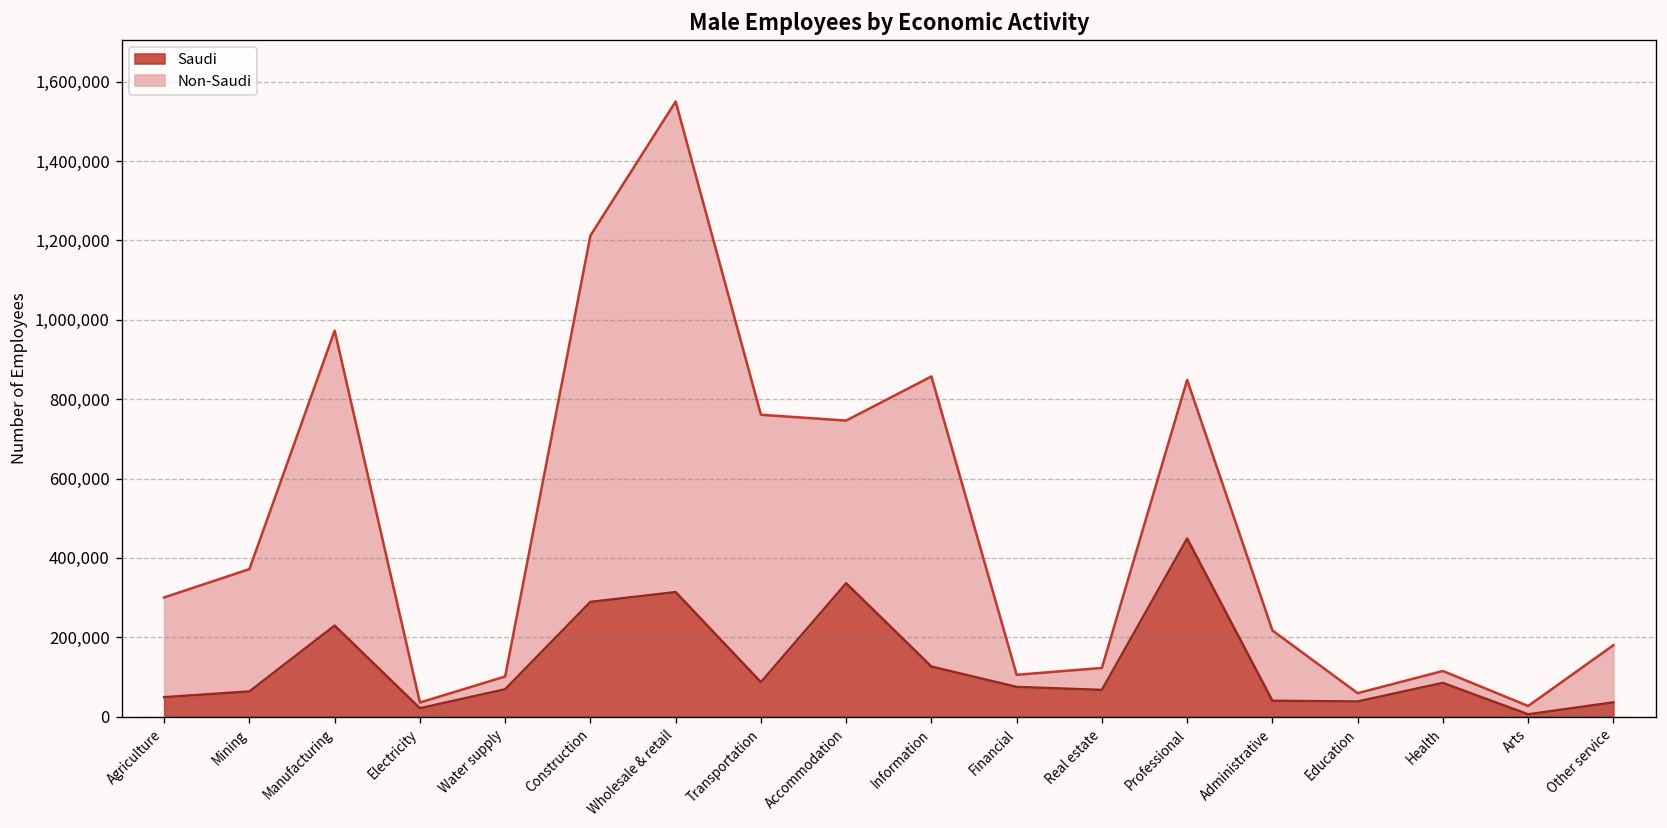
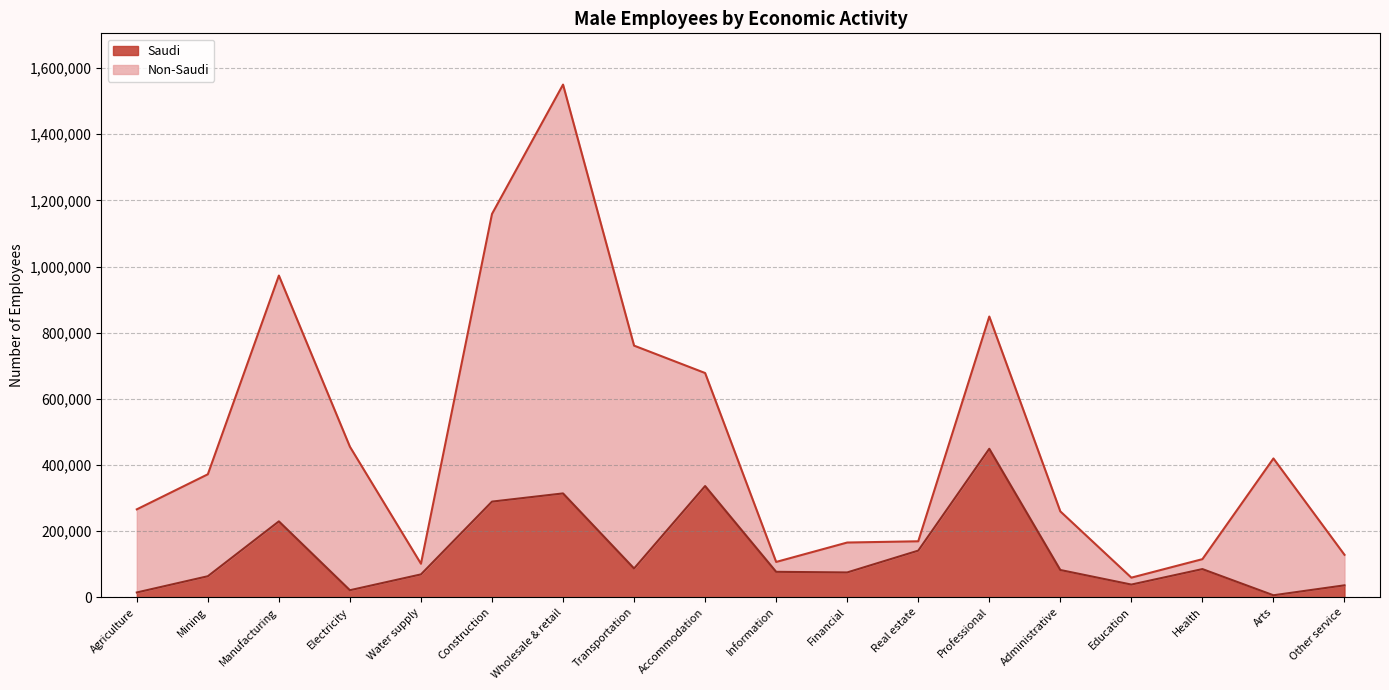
  {
    "Saudi": {
-     "Agriculture": "50,000",
+     "Agriculture": "10,000",
      "Mining": "60,000",
      "Manufacturing": "230,000",
      "Electricity": "20,000",
      "Water supply": "70,000",
      "Construction": "290,000",
      "Wholesale & retail": "310,000",
      "Transportation": "90,000",
      "Accommodation": "340,000",
-     "Information": "130,000",
+     "Information": "80,000",
      "Financial": "70,000",
-     "Real estate": "70,000",
+     "Real estate": "140,000",
      "Professional": "450,000",
-     "Administrative": "40,000",
+     "Administrative": "80,000",
      "Education": "40,000",
      "Health": "80,000",
      "Arts": "10,000",
      "Other service": "40,000"
    },
    "Non-Saudi": {
      "Agriculture": "250,000",
      "Mining": "310,000",
      "Manufacturing": "740,000",
-     "Electricity": "10,000",
+     "Electricity": "430,000",
      "Water supply": "30,000",
-     "Construction": "920,000",
+     "Construction": "870,000",
      "Wholesale & retail": "1,240,000",
      "Transportation": "670,000",
-     "Accommodation": "410,000",
-     "Information": "730,000",
-     "Financial": "30,000",
-     "Real estate": "60,000",
+     "Accommodation": "340,000",
+     "Information": "30,000",
+     "Financial": "90,000",
+     "Real estate": "30,000",
      "Professional": "400,000",
      "Administrative": "180,000",
      "Education": "20,000",
      "Health": "30,000",
-     "Arts": "20,000",
-     "Other service": "140,000"
+     "Arts": "410,000",
+     "Other service": "90,000"
    }
  }
